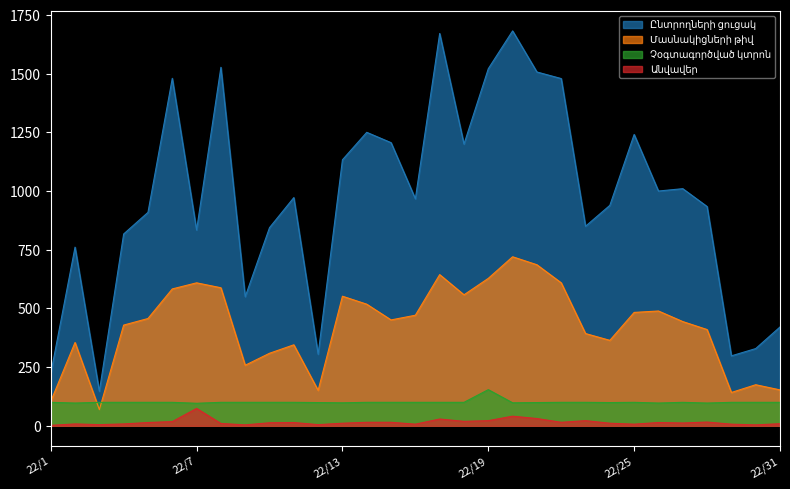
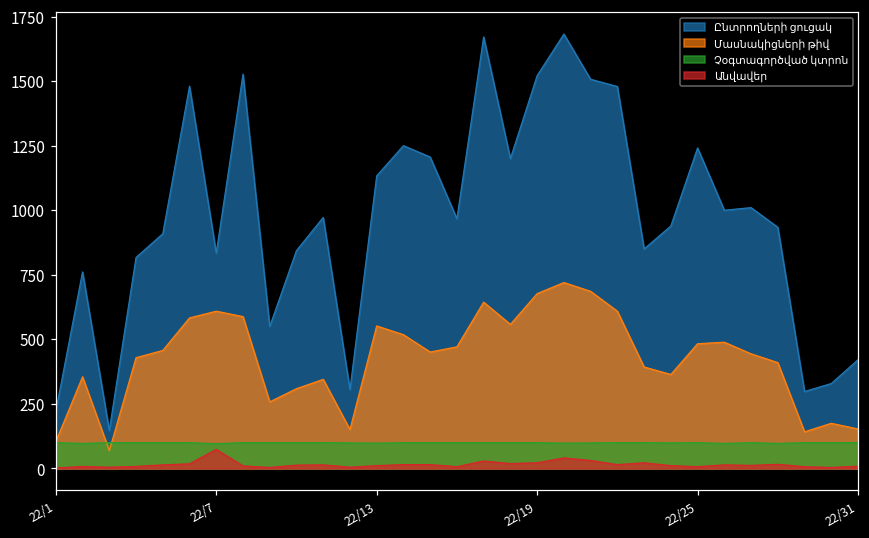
  {
    "Ընտրողների ցուցակ": {
      "22/1": 220,
      "22/7": 830,
      "22/13": 1130,
      "22/19": 1520,
      "22/25": 1240,
      "22/31": 420
    },
    "Մասնակիցների թիվ": {
      "22/7": 610,
      "22/13": 550,
-     "22/19": 630,
+     "22/19": 680,
      "22/25": 480,
      "22/31": 150
    },
    "Չօգտագործված կտրոն": {
      "22/7": 100,
      "22/13": 100,
-     "22/19": 150,
+     "22/19": 100,
      "22/25": 100,
      "22/31": 100
    },
    "Անվավեր": {
      "22/1": 0,
      "22/7": 70,
      "22/13": 10,
      "22/19": 20,
      "22/25": 10,
      "22/31": 10
    }
  }
